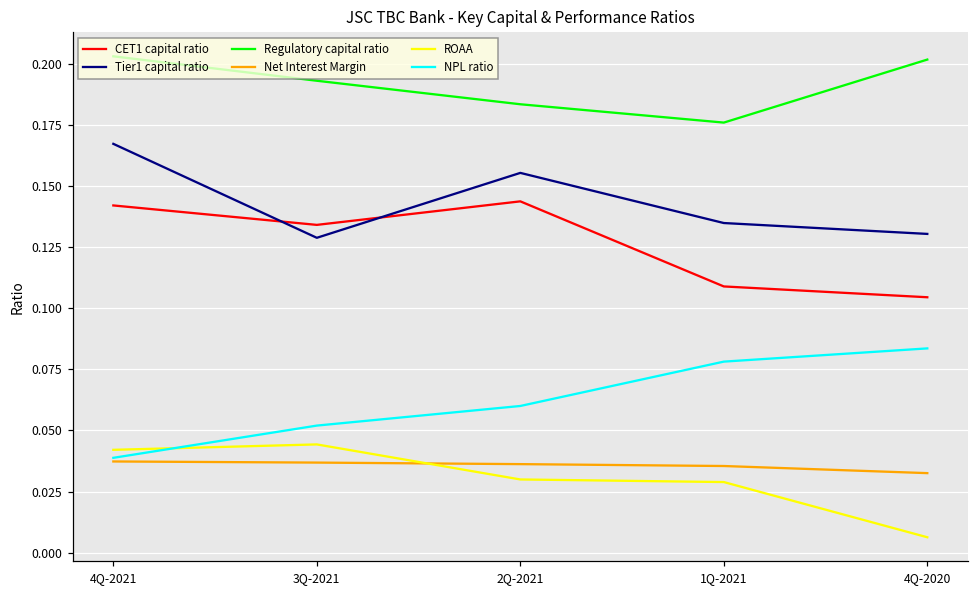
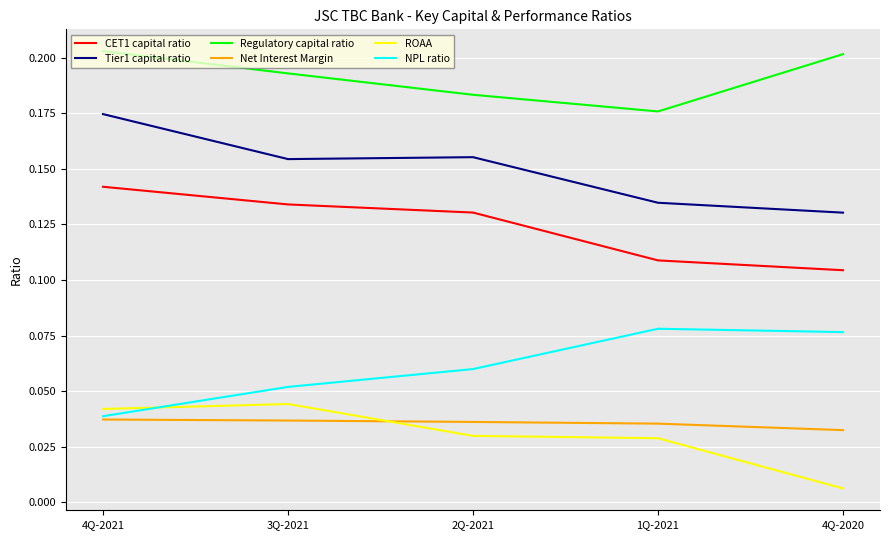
  {
    "CET1 capital ratio": {
      "4Q-2021": 0.142,
      "3Q-2021": 0.134,
-     "2Q-2021": 0.144,
+     "2Q-2021": 0.130,
      "1Q-2021": 0.109,
      "4Q-2020": 0.104
    },
    "Tier1 capital ratio": {
-     "4Q-2021": 0.167,
-     "3Q-2021": 0.129,
+     "4Q-2021": 0.175,
+     "3Q-2021": 0.154,
      "2Q-2021": 0.155,
      "1Q-2021": 0.135,
      "4Q-2020": 0.130
    },
    "Regulatory capital ratio": {
      "3Q-2021": 0.193,
      "2Q-2021": 0.183,
      "1Q-2021": 0.176,
      "4Q-2020": 0.202
    },
    "Net Interest Margin": {
      "4Q-2021": 0.037,
      "3Q-2021": 0.037,
      "2Q-2021": 0.036,
      "1Q-2021": 0.035,
      "4Q-2020": 0.033
    },
    "ROAA": {
      "4Q-2021": 0.042,
      "3Q-2021": 0.044,
      "2Q-2021": 0.030,
      "1Q-2021": 0.029,
      "4Q-2020": 0.006
    },
    "NPL ratio": {
      "4Q-2021": 0.039,
      "3Q-2021": 0.052,
      "2Q-2021": 0.060,
      "1Q-2021": 0.078,
-     "4Q-2020": 0.084
+     "4Q-2020": 0.077
    }
  }
